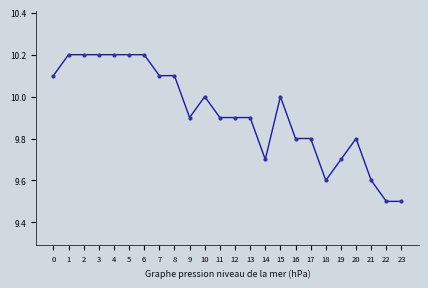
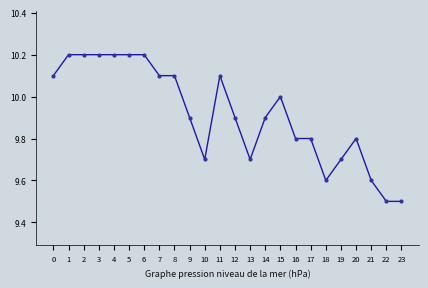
  {
    "0": 10.1,
    "1": 10.2,
    "2": 10.2,
    "3": 10.2,
    "4": 10.2,
    "5": 10.2,
    "6": 10.2,
    "7": 10.1,
    "8": 10.1,
    "9": 9.9,
-   "10": 10.0,
-   "11": 9.9,
+   "10": 9.7,
+   "11": 10.1,
    "12": 9.9,
-   "13": 9.9,
-   "14": 9.7,
+   "13": 9.7,
+   "14": 9.9,
    "15": 10.0,
    "16": 9.8,
    "17": 9.8,
    "18": 9.6,
    "19": 9.7,
    "20": 9.8,
    "21": 9.6,
    "22": 9.5,
    "23": 9.5
  }
